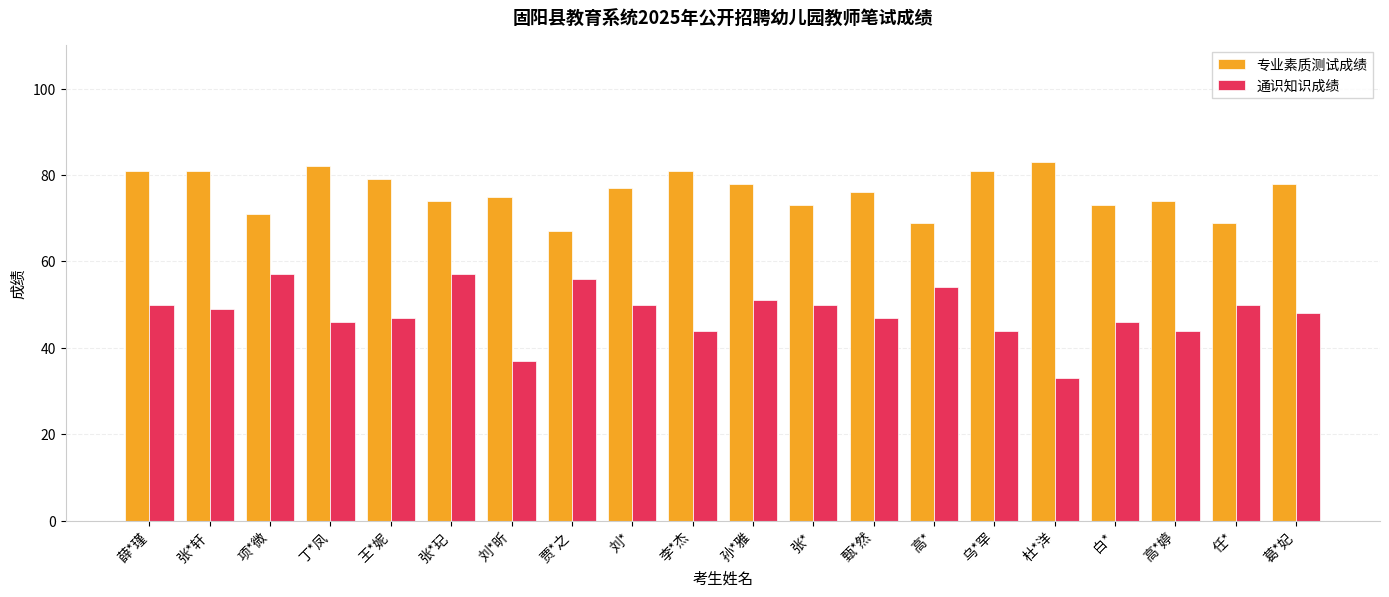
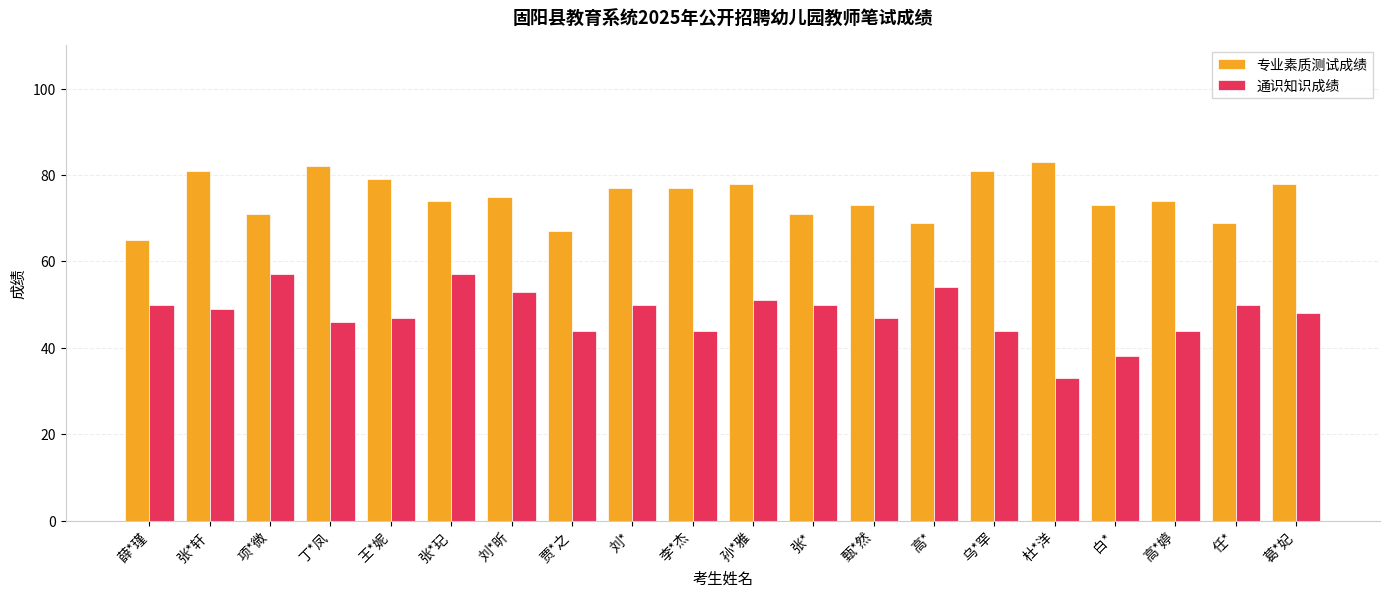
  {
    "专业素质测试成绩": {
-     "薛*瑾": 81,
+     "薛*瑾": 65,
      "张*轩": 81,
      "项*微": 71,
      "丁*凤": 82,
      "王*妮": 79,
      "张*玘": 74,
      "刘*昕": 75,
      "贾*之": 67,
      "刘*": 77,
-     "李*杰": 81,
+     "李*杰": 77,
      "孙*雅": 78,
-     "张*": 73,
-     "甄*然": 76,
+     "张*": 71,
+     "甄*然": 73,
      "高*": 69,
      "乌*罕": 81,
      "杜*洋": 83,
      "白*": 73,
      "高*婷": 74,
      "任*": 69,
      "葛*妃": 78
    },
    "通识知识成绩": {
      "薛*瑾": 50,
      "张*轩": 49,
      "项*微": 57,
      "丁*凤": 46,
      "王*妮": 47,
      "张*玘": 57,
-     "刘*昕": 37,
-     "贾*之": 56,
+     "刘*昕": 53,
+     "贾*之": 44,
      "刘*": 50,
      "李*杰": 44,
      "孙*雅": 51,
      "张*": 50,
      "甄*然": 47,
      "高*": 54,
      "乌*罕": 44,
      "杜*洋": 33,
-     "白*": 46,
+     "白*": 38,
      "高*婷": 44,
      "任*": 50,
      "葛*妃": 48
    }
  }
